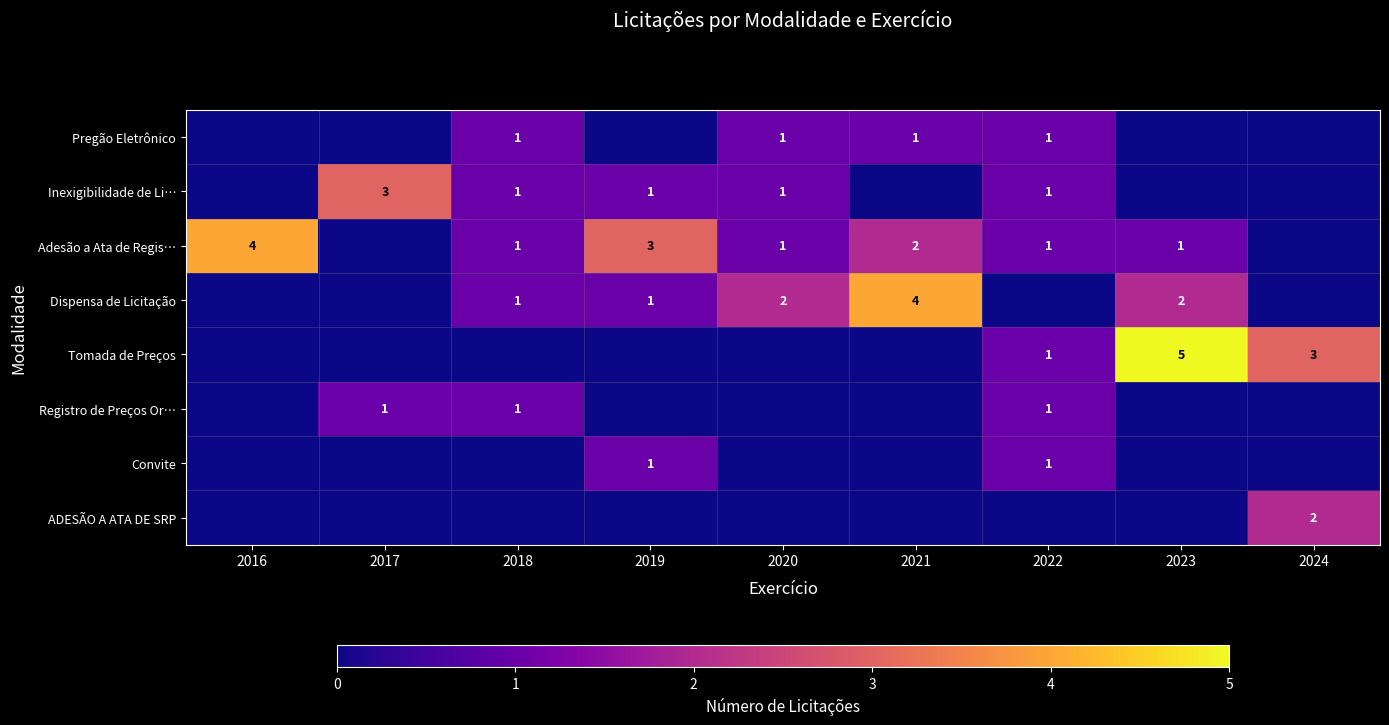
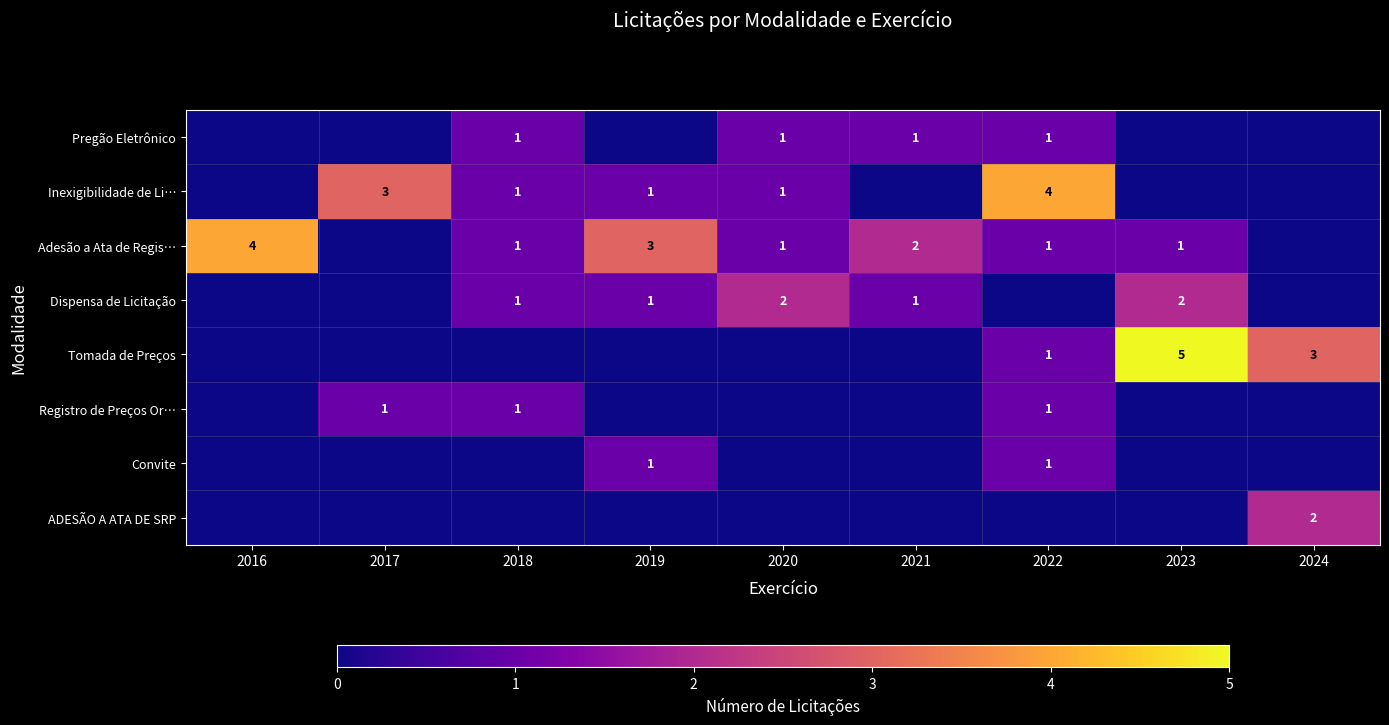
  {
    "Pregão Eletrônico": {
      "2018": 1,
      "2020": 1,
      "2021": 1,
      "2022": 1
    },
    "Inexigibilidade de Li…": {
      "2017": 3,
      "2018": 1,
      "2019": 1,
      "2020": 1,
-     "2022": 1
+     "2022": 4
    },
    "Adesão a Ata de Regis…": {
      "2016": 4,
      "2018": 1,
      "2019": 3,
      "2020": 1,
      "2021": 2,
      "2022": 1,
      "2023": 1
    },
    "Dispensa de Licitação": {
      "2018": 1,
      "2019": 1,
      "2020": 2,
-     "2021": 4,
+     "2021": 1,
      "2023": 2
    },
    "Tomada de Preços": {
      "2022": 1,
      "2023": 5,
      "2024": 3
    },
    "Registro de Preços Or…": {
      "2017": 1,
      "2018": 1,
      "2022": 1
    },
    "Convite": {
      "2019": 1,
      "2022": 1
    },
    "ADESÃO A ATA DE SRP": {
      "2024": 2
    }
  }
